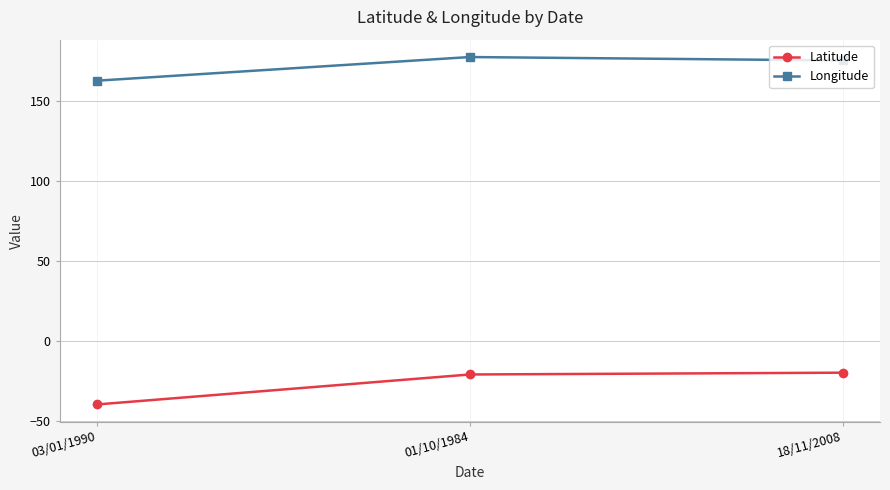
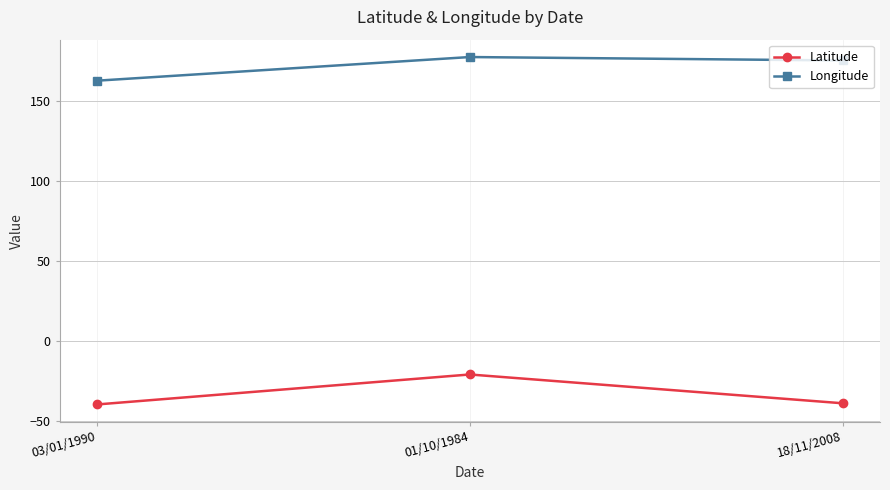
  {
    "Latitude": {
      "03/01/1990": -40,
      "01/10/1984": -21,
-     "18/11/2008": -20
+     "18/11/2008": -39
    },
    "Longitude": {
      "03/01/1990": 163,
      "01/10/1984": 178
    }
  }
